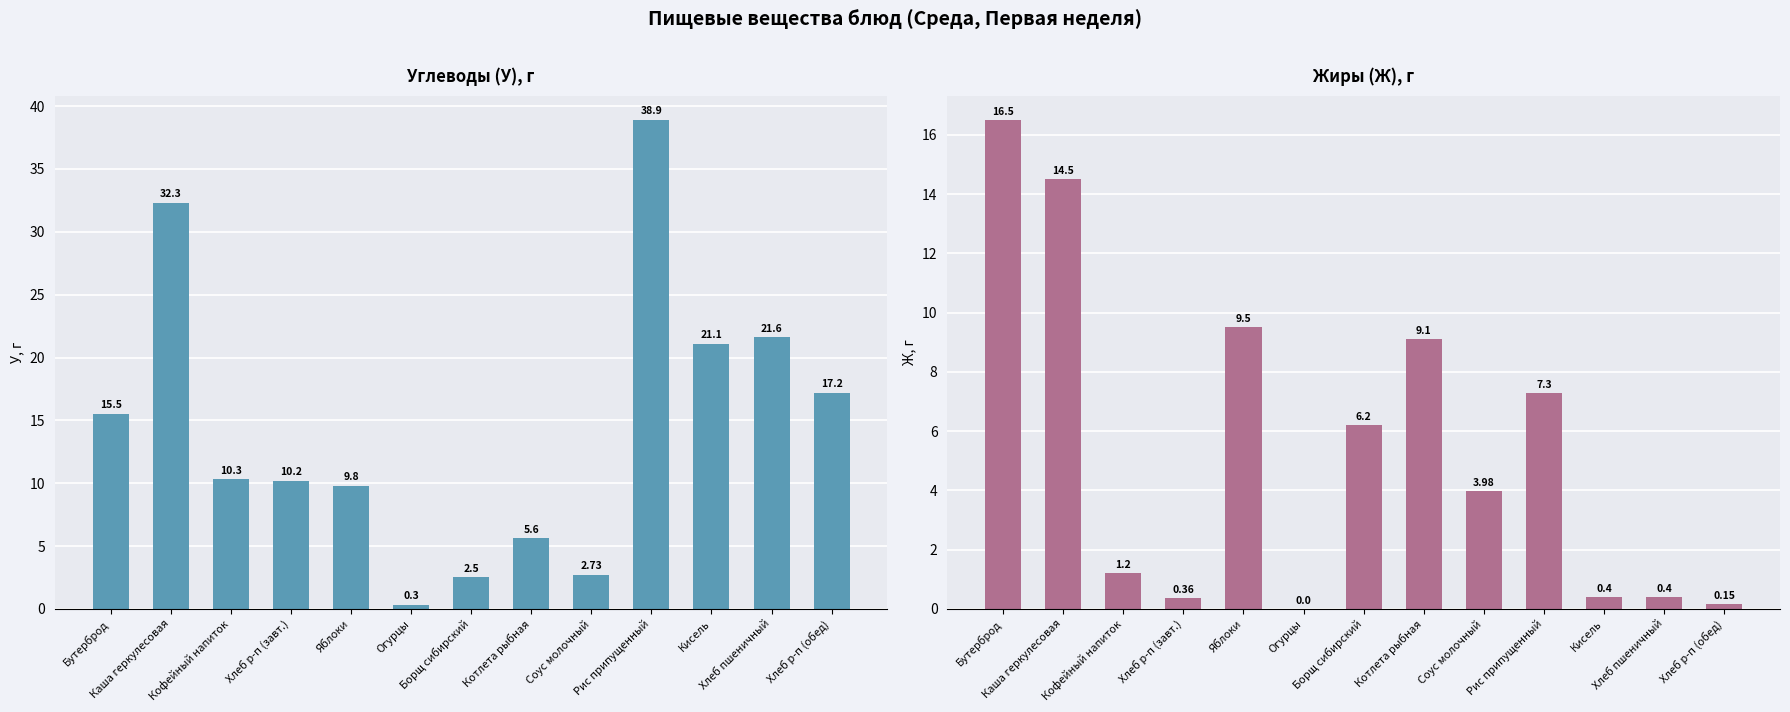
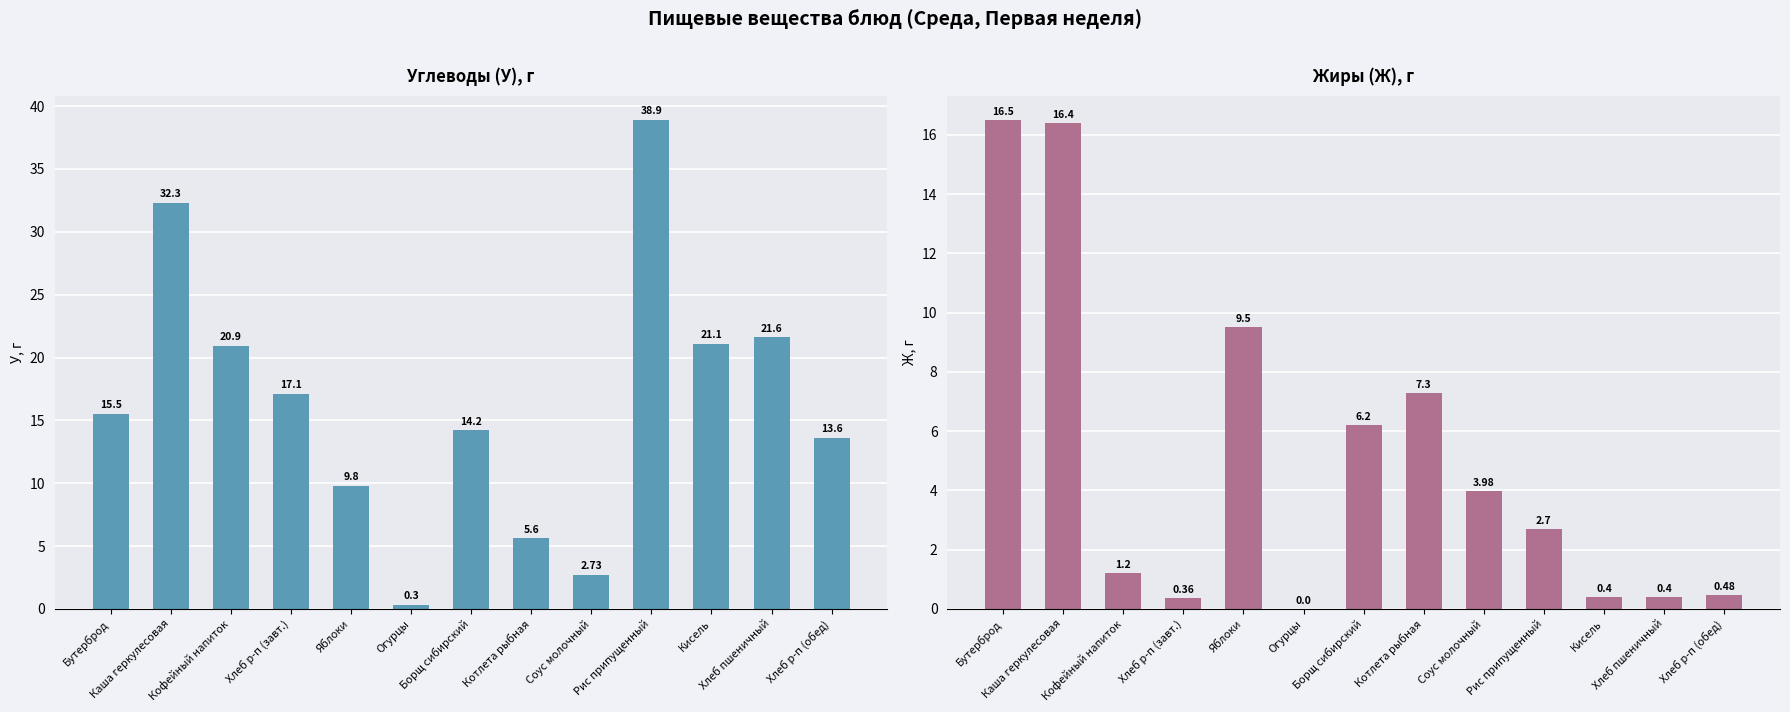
  {
    "Углеводы (У), г": {
      "Бутерброд": 15.5,
      "Каша геркулесовая": 32.3,
-     "Кофейный напиток": 10.3,
-     "Хлеб р-п (завт.)": 10.2,
+     "Кофейный напиток": 20.9,
+     "Хлеб р-п (завт.)": 17.1,
      "Яблоки": 9.8,
      "Огурцы": 0.3,
-     "Борщ сибирский": 2.5,
+     "Борщ сибирский": 14.2,
      "Котлета рыбная": 5.6,
      "Соус молочный": 2.73,
      "Рис припущенный": 38.9,
      "Кисель": 21.1,
      "Хлеб пшеничный": 21.6,
-     "Хлеб р-п (обед)": 17.2
+     "Хлеб р-п (обед)": 13.6
    },
    "Жиры (Ж), г": {
      "Бутерброд": 16.5,
-     "Каша геркулесовая": 14.5,
+     "Каша геркулесовая": 16.4,
      "Кофейный напиток": 1.2,
      "Хлеб р-п (завт.)": 0.36,
      "Яблоки": 9.5,
      "Огурцы": 0.0,
      "Борщ сибирский": 6.2,
-     "Котлета рыбная": 9.1,
+     "Котлета рыбная": 7.3,
      "Соус молочный": 3.98,
-     "Рис припущенный": 7.3,
+     "Рис припущенный": 2.7,
      "Кисель": 0.4,
      "Хлеб пшеничный": 0.4,
-     "Хлеб р-п (обед)": 0.15
+     "Хлеб р-п (обед)": 0.48
    }
  }
